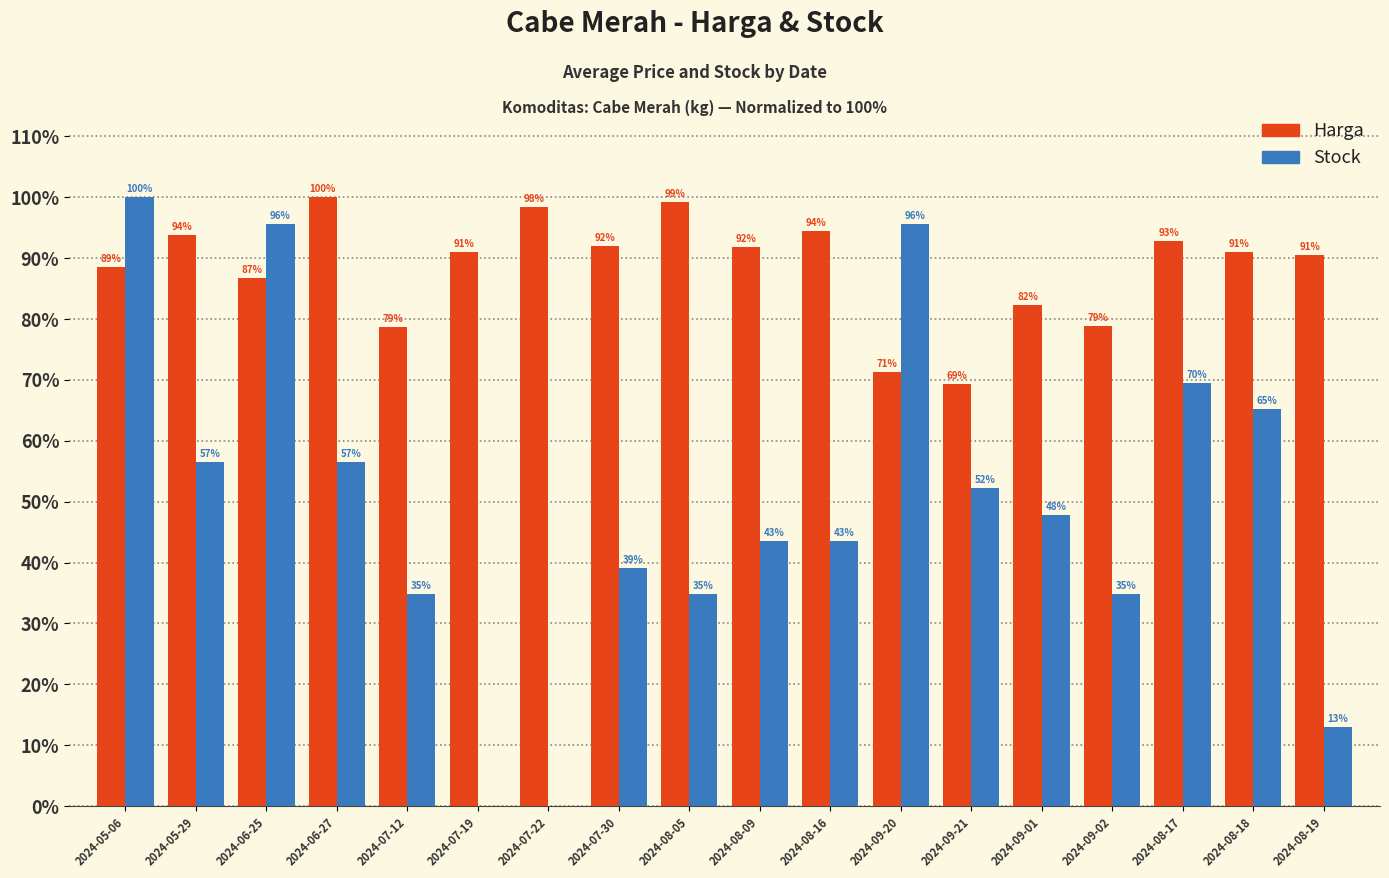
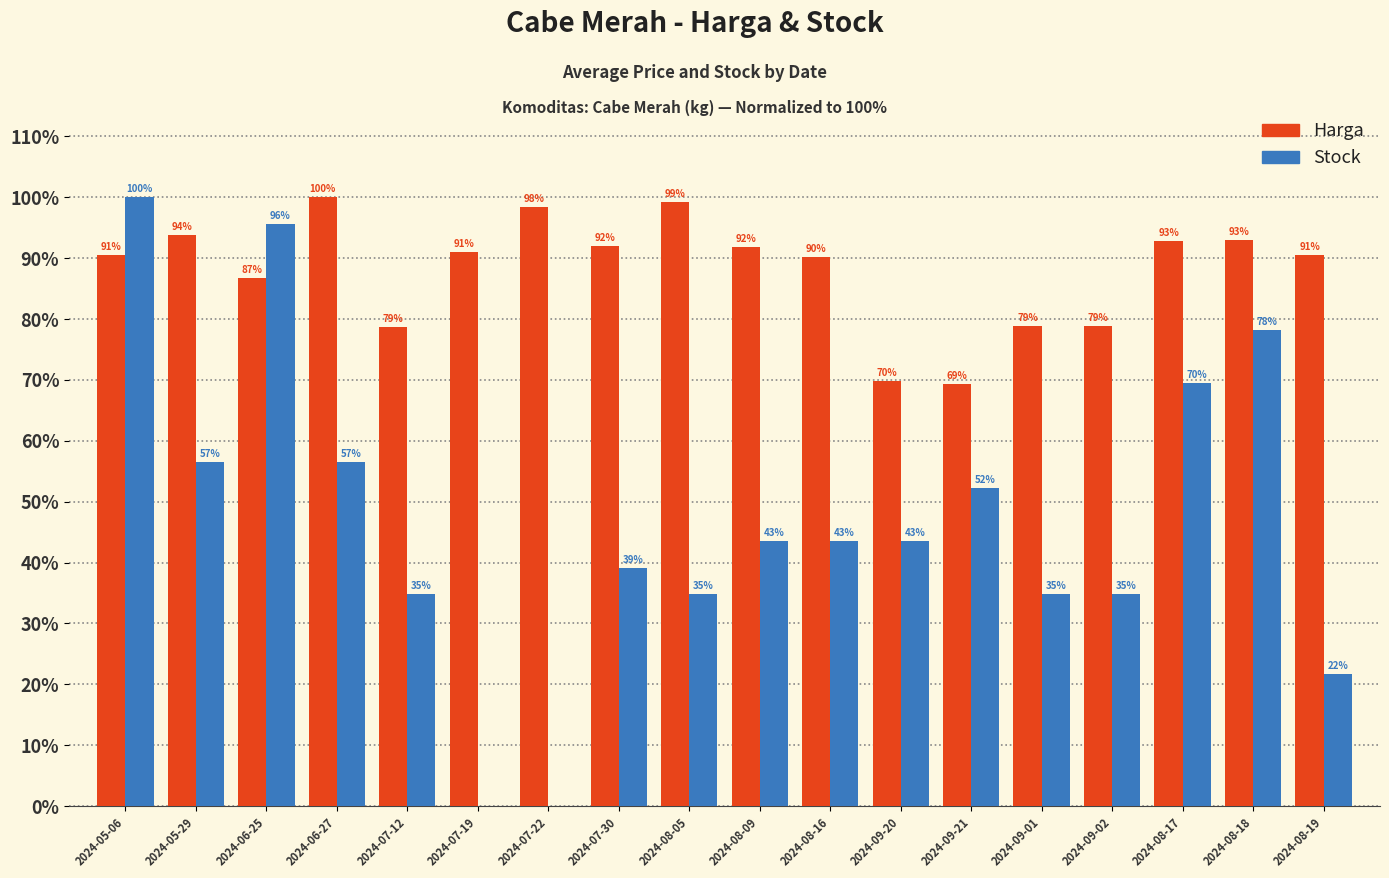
  {
    "Harga": {
-     "2024-05-06": "89%",
+     "2024-05-06": "91%",
      "2024-05-29": "94%",
      "2024-06-25": "87%",
      "2024-06-27": "100%",
      "2024-07-12": "79%",
      "2024-07-19": "91%",
      "2024-07-22": "98%",
      "2024-07-30": "92%",
      "2024-08-05": "99%",
      "2024-08-09": "92%",
-     "2024-08-16": "94%",
-     "2024-09-20": "71%",
+     "2024-08-16": "90%",
+     "2024-09-20": "70%",
      "2024-09-21": "69%",
-     "2024-09-01": "82%",
+     "2024-09-01": "79%",
      "2024-09-02": "79%",
      "2024-08-17": "93%",
-     "2024-08-18": "91%",
+     "2024-08-18": "93%",
      "2024-08-19": "91%"
    },
    "Stock": {
      "2024-05-06": "100%",
      "2024-05-29": "57%",
      "2024-06-25": "96%",
      "2024-06-27": "57%",
      "2024-07-12": "35%",
      "2024-07-30": "39%",
      "2024-08-05": "35%",
      "2024-08-09": "43%",
      "2024-08-16": "43%",
-     "2024-09-20": "96%",
+     "2024-09-20": "43%",
      "2024-09-21": "52%",
-     "2024-09-01": "48%",
+     "2024-09-01": "35%",
      "2024-09-02": "35%",
      "2024-08-17": "70%",
-     "2024-08-18": "65%",
-     "2024-08-19": "13%"
+     "2024-08-18": "78%",
+     "2024-08-19": "22%"
    }
  }
